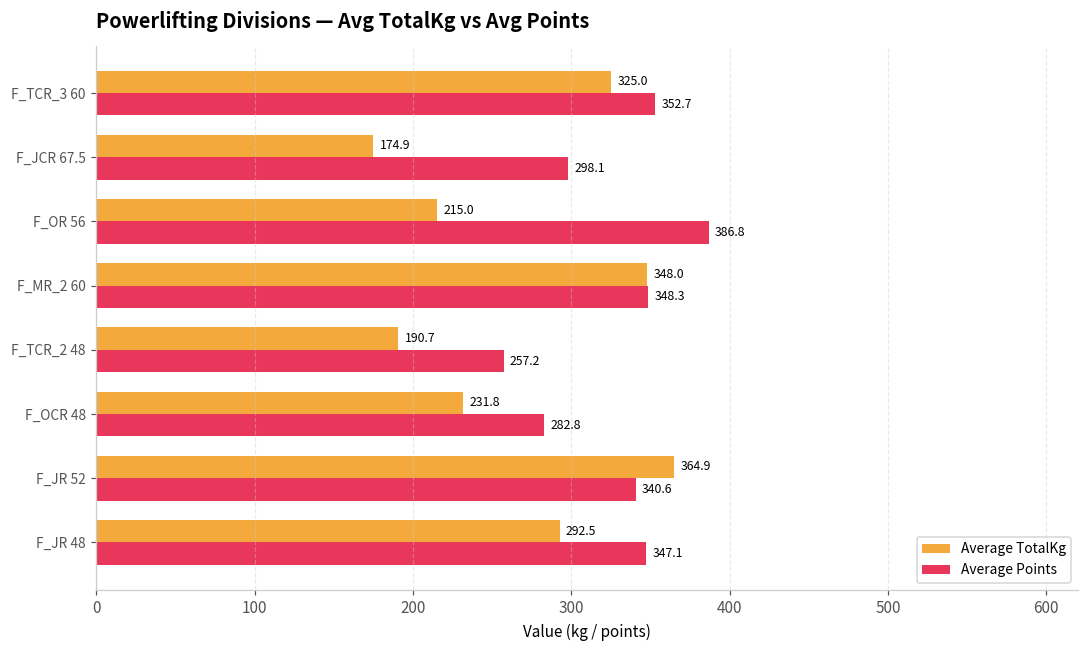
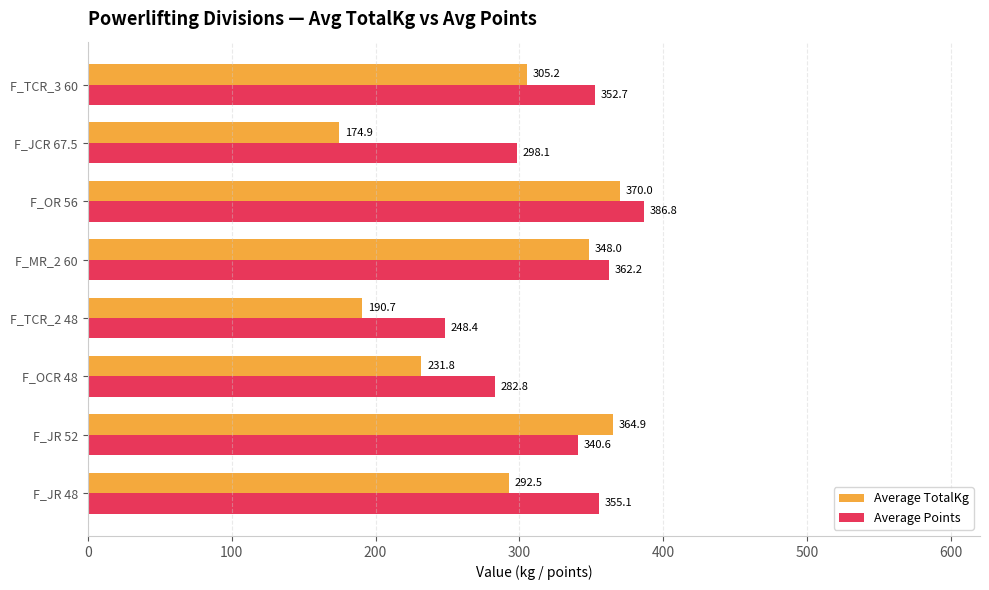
  {
    "Average TotalKg": {
-     "F_TCR_3 60": 325.0,
+     "F_TCR_3 60": 305.2,
      "F_JCR 67.5": 174.9,
-     "F_OR 56": 215.0,
+     "F_OR 56": 370.0,
      "F_MR_2 60": 348.0,
      "F_TCR_2 48": 190.7,
      "F_OCR 48": 231.8,
      "F_JR 52": 364.9,
      "F_JR 48": 292.5
    },
    "Average Points": {
      "F_TCR_3 60": 352.7,
      "F_JCR 67.5": 298.1,
      "F_OR 56": 386.8,
-     "F_MR_2 60": 348.3,
-     "F_TCR_2 48": 257.2,
+     "F_MR_2 60": 362.2,
+     "F_TCR_2 48": 248.4,
      "F_OCR 48": 282.8,
      "F_JR 52": 340.6,
-     "F_JR 48": 347.1
+     "F_JR 48": 355.1
    }
  }
